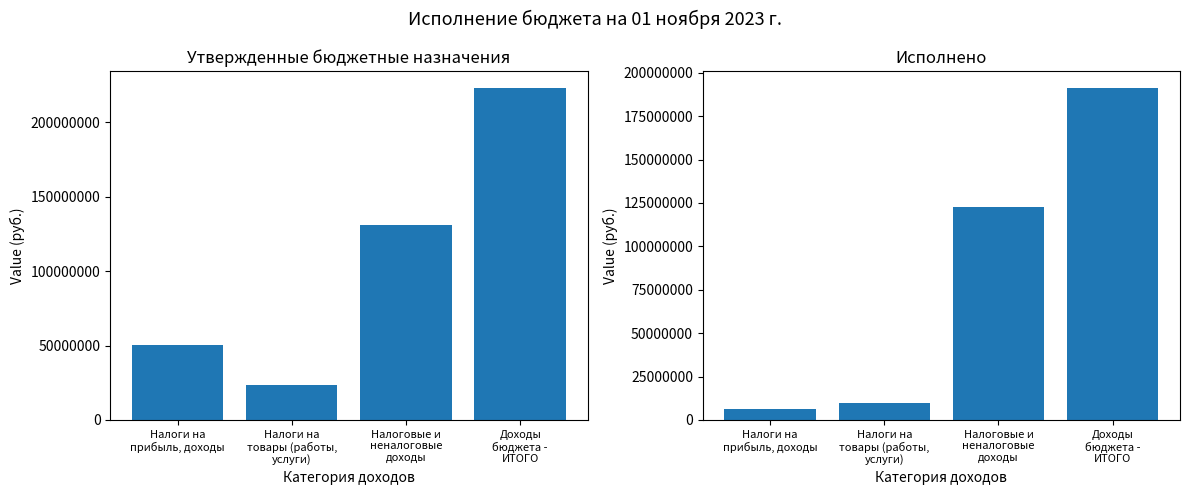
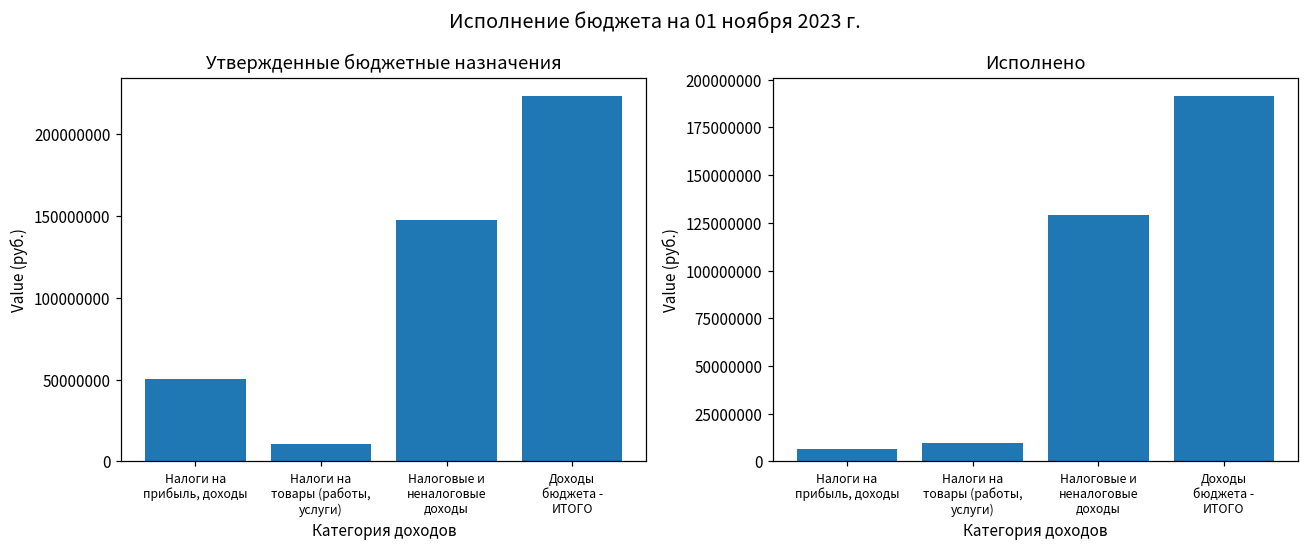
  {
    "Утвержденные бюджетные назначения": {
      "Налоги на прибыль, доходы": 51000000,
-     "Налоги на товары (работы, услуги)": 24000000,
-     "Налоговые и неналоговые доходы": 131000000,
+     "Налоги на товары (работы, услуги)": 10000000,
+     "Налоговые и неналоговые доходы": 148000000,
      "Доходы бюджета - ИТОГО": 223000000
    },
    "Исполнено": {
      "Налоги на прибыль, доходы": 6000000,
      "Налоги на товары (работы, услуги)": 10000000,
-     "Налоговые и неналоговые доходы": 123000000,
+     "Налоговые и неналоговые доходы": 129000000,
      "Доходы бюджета - ИТОГО": 191000000
    }
  }
